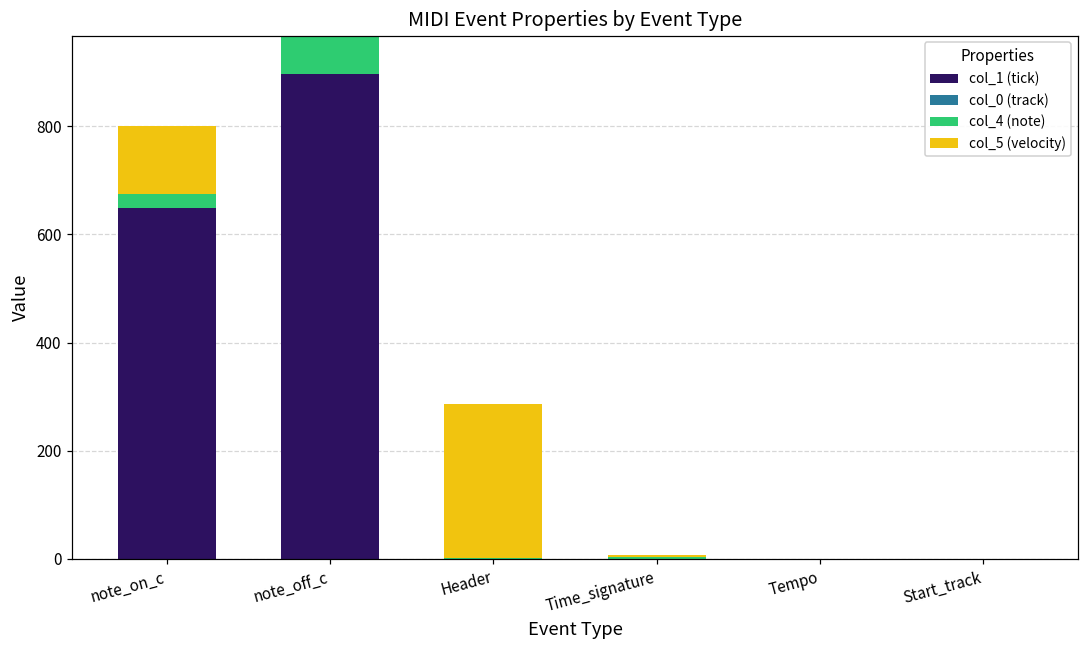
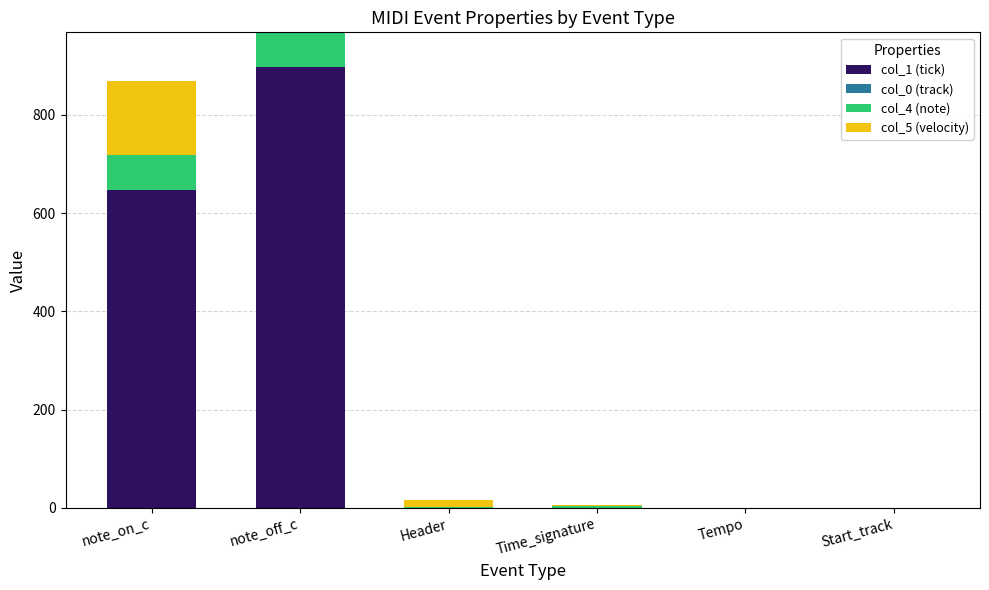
  {
    "col_0 (track)": {
      "note_on_c": 650,
      "note_off_c": 900,
      "Header": 0,
      "Time_signature": 0,
      "Tempo": 0,
      "Start_track": 0
    },
    "col_4 (note)": {
-     "note_on_c": 30,
+     "note_on_c": 70,
      "note_off_c": 70,
      "Tempo": 0,
      "Start_track": 0
    },
    "col_5 (velocity)": {
-     "note_on_c": 130,
+     "note_on_c": 150,
      "note_off_c": 0,
-     "Header": 290,
+     "Header": 20,
      "Tempo": 0,
      "Start_track": 0
    }
  }
